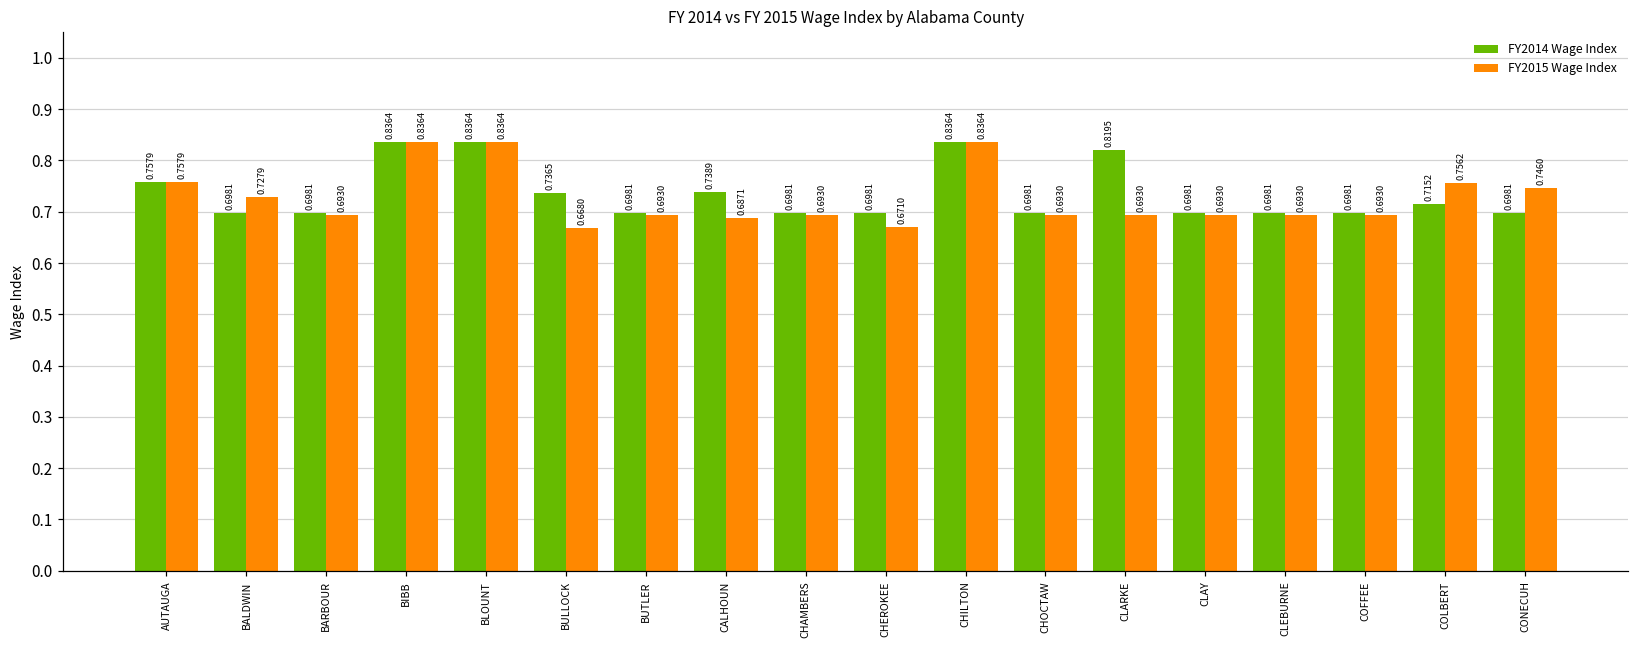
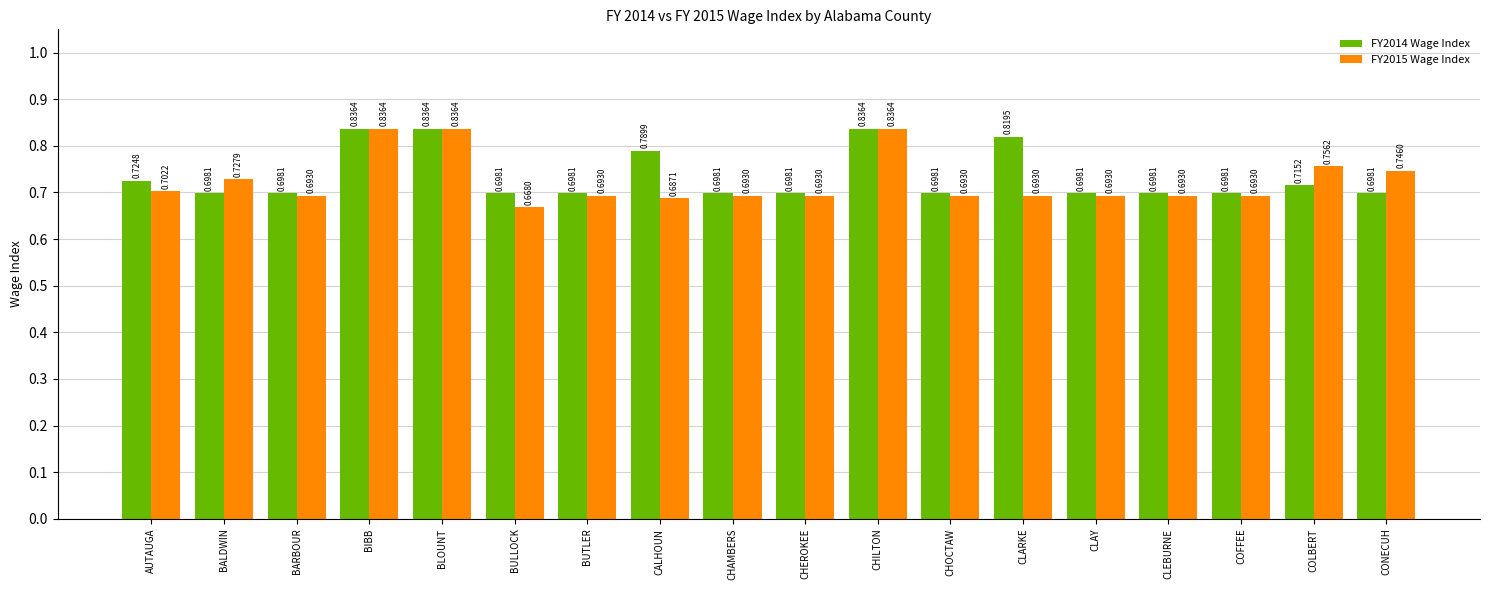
  {
    "FY2014 Wage Index": {
-     "AUTAUGA": 0.7579,
+     "AUTAUGA": 0.7248,
      "BALDWIN": 0.6981,
      "BARBOUR": 0.6981,
      "BIBB": 0.8364,
      "BLOUNT": 0.8364,
-     "BULLOCK": 0.7365,
+     "BULLOCK": 0.6981,
      "BUTLER": 0.6981,
-     "CALHOUN": 0.7389,
+     "CALHOUN": 0.7899,
      "CHAMBERS": 0.6981,
      "CHEROKEE": 0.6981,
      "CHILTON": 0.8364,
      "CHOCTAW": 0.6981,
      "CLARKE": 0.8195,
      "CLAY": 0.6981,
      "CLEBURNE": 0.6981,
      "COFFEE": 0.6981,
      "COLBERT": 0.7152,
      "CONECUH": 0.6981
    },
    "FY2015 Wage Index": {
-     "AUTAUGA": 0.7579,
+     "AUTAUGA": 0.7022,
      "BALDWIN": 0.7279,
      "BARBOUR": 0.6930,
      "BIBB": 0.8364,
      "BLOUNT": 0.8364,
      "BULLOCK": 0.6680,
      "BUTLER": 0.6930,
      "CALHOUN": 0.6871,
      "CHAMBERS": 0.6930,
-     "CHEROKEE": 0.6710,
+     "CHEROKEE": 0.6930,
      "CHILTON": 0.8364,
      "CHOCTAW": 0.6930,
      "CLARKE": 0.6930,
      "CLAY": 0.6930,
      "CLEBURNE": 0.6930,
      "COFFEE": 0.6930,
      "COLBERT": 0.7562,
      "CONECUH": 0.7460
    }
  }
